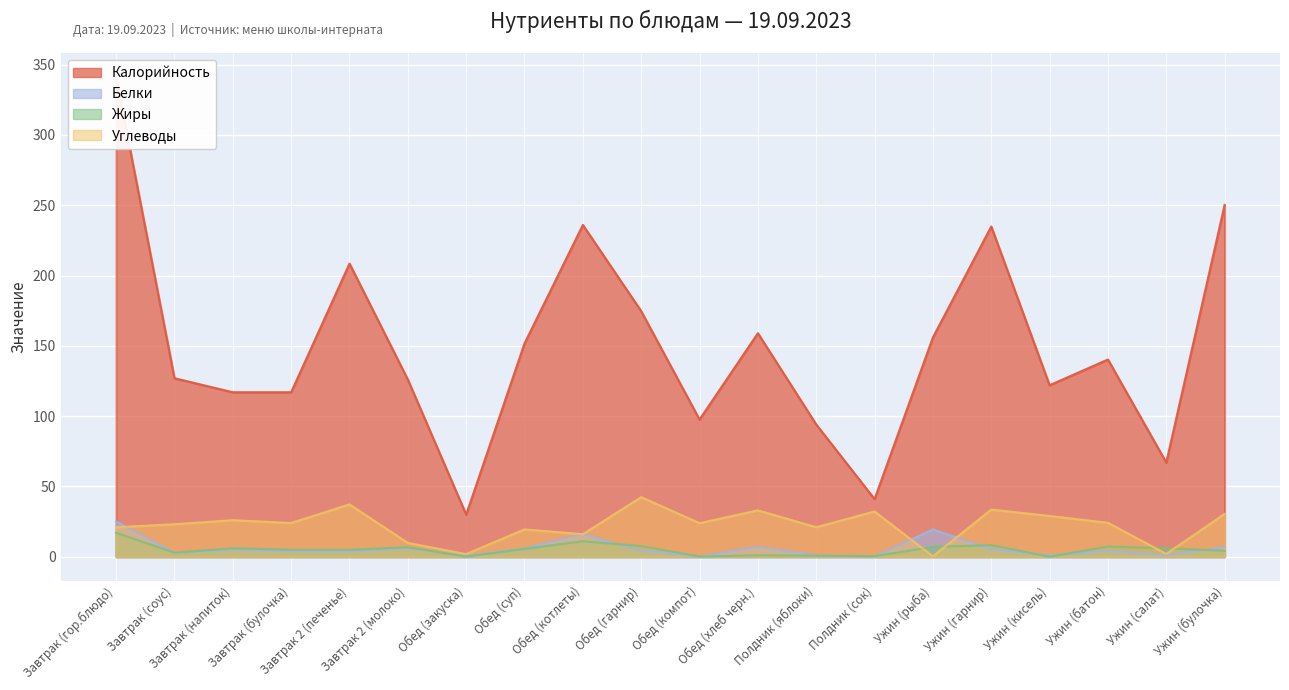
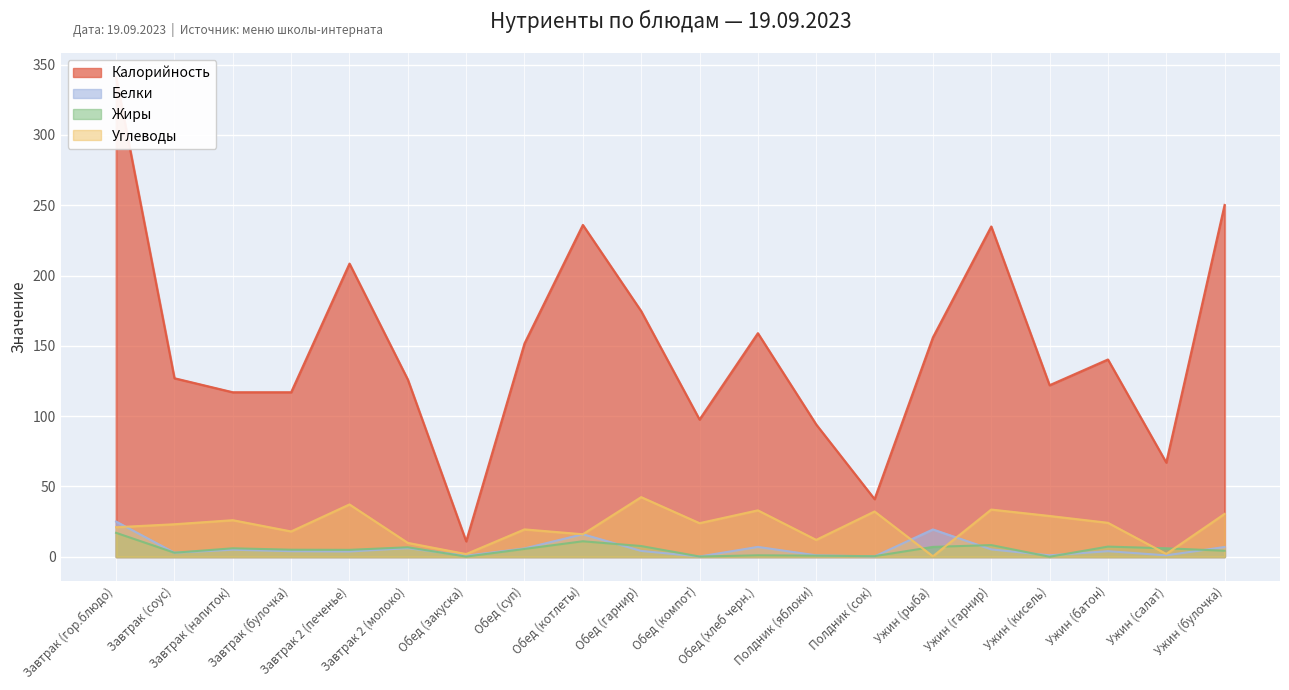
  {
    "Калорийность": {
      "Завтрак (соус)": 127,
      "Завтрак (напиток)": 117,
      "Завтрак (булочка)": 117,
      "Завтрак 2 (печенье)": 209,
      "Завтрак 2 (молоко)": 126,
-     "Обед (закуска)": 30,
+     "Обед (закуска)": 11,
      "Обед (суп)": 152,
      "Обед (котлеты)": 236,
      "Обед (гарнир)": 175,
      "Обед (компот)": 98,
      "Обед (хлеб черн.)": 159,
      "Полдник (яблоки)": 94,
      "Полдник (сок)": 41,
      "Ужин (рыба)": 156,
      "Ужин (гарнир)": 235,
      "Ужин (кисель)": 122,
      "Ужин (батон)": 140,
      "Ужин (салат)": 67,
      "Ужин (булочка)": 250
    },
    "Белки": {
      "Завтрак (гор.блюдо)": 25,
      "Обед (гарнир)": 4,
      "Обед (хлеб черн.)": 7,
      "Ужин (рыба)": 19,
      "Ужин (гарнир)": 5,
      "Ужин (батон)": 4,
      "Ужин (булочка)": 7
    },
    "Жиры": {
      "Завтрак (гор.блюдо)": 17,
      "Обед (котлеты)": 11,
      "Обед (гарнир)": 8,
      "Обед (хлеб черн.)": 1,
      "Ужин (рыба)": 7,
      "Ужин (гарнир)": 8,
      "Ужин (батон)": 7,
      "Ужин (салат)": 6,
      "Ужин (булочка)": 4
    },
    "Углеводы": {
      "Завтрак (гор.блюдо)": 21,
      "Завтрак (соус)": 23,
      "Завтрак (напиток)": 26,
-     "Завтрак (булочка)": 24,
+     "Завтрак (булочка)": 18,
      "Завтрак 2 (печенье)": 37,
      "Завтрак 2 (молоко)": 10,
      "Обед (суп)": 19,
      "Обед (гарнир)": 42,
      "Обед (компот)": 24,
      "Обед (хлеб черн.)": 33,
-     "Полдник (яблоки)": 21,
+     "Полдник (яблоки)": 12,
      "Полдник (сок)": 32,
      "Ужин (рыба)": 0,
      "Ужин (гарнир)": 34,
      "Ужин (кисель)": 29,
      "Ужин (батон)": 24,
      "Ужин (булочка)": 30
    }
  }
